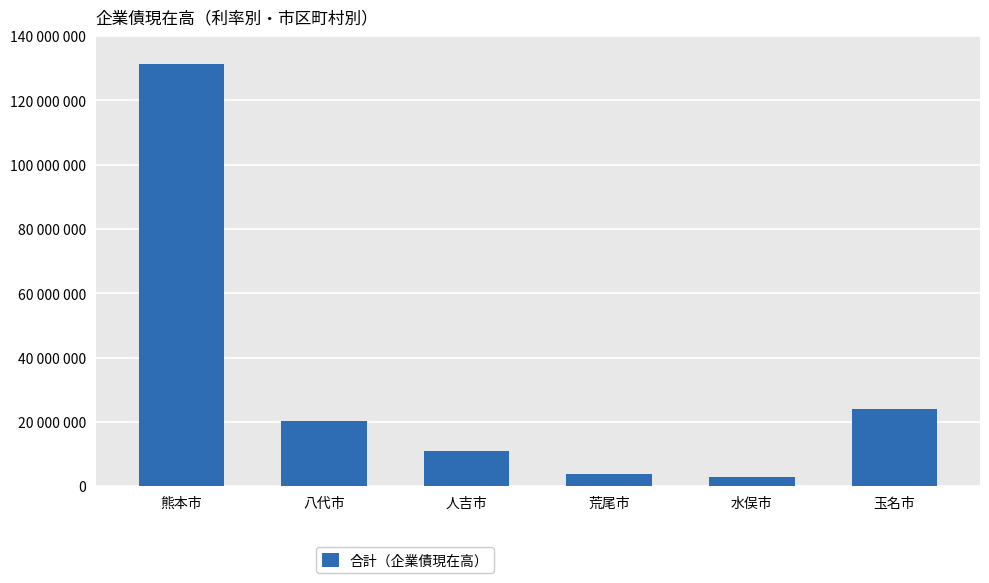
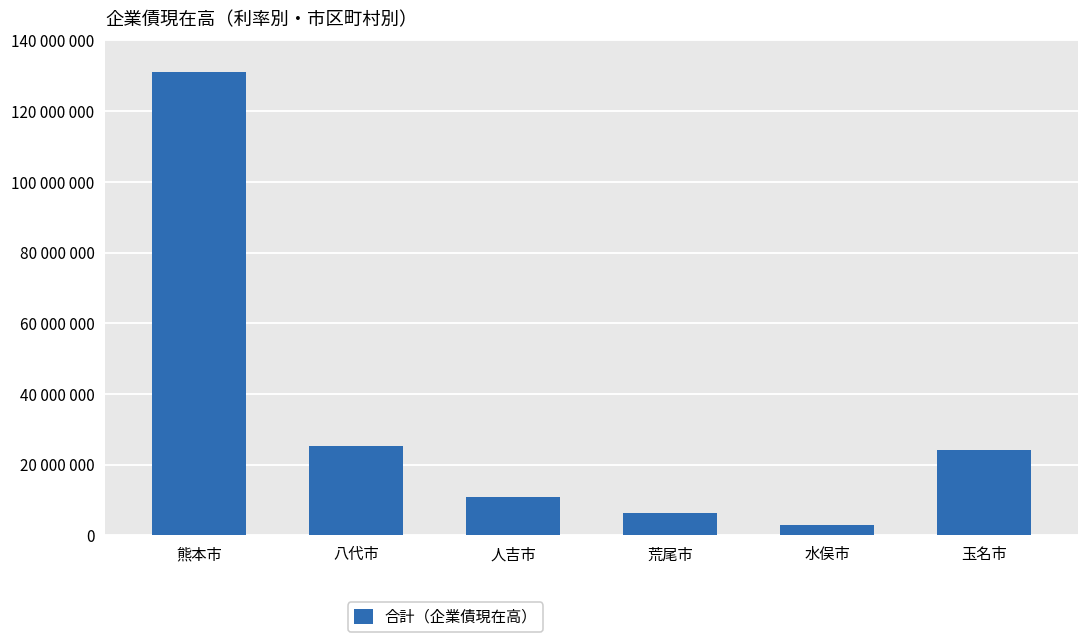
  {
    "熊本市": 131000000,
-   "八代市": 20000000,
+   "八代市": 25000000,
    "人吉市": 11000000,
-   "荒尾市": 4000000,
+   "荒尾市": 6000000,
    "水俣市": 3000000,
    "玉名市": 24000000
  }
